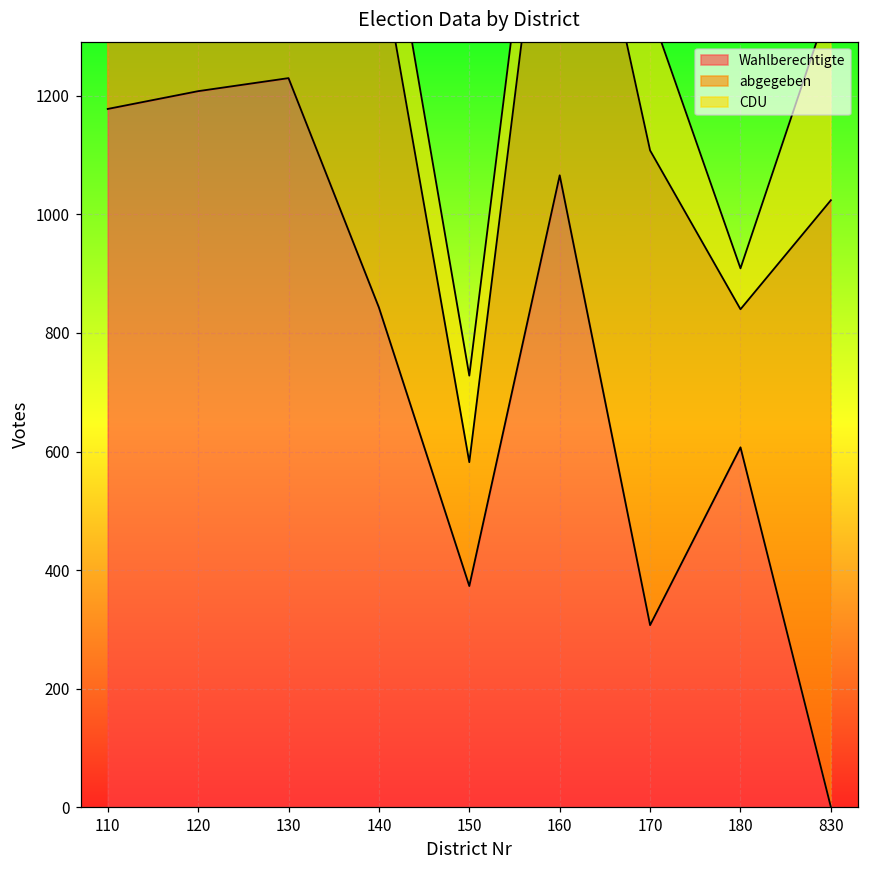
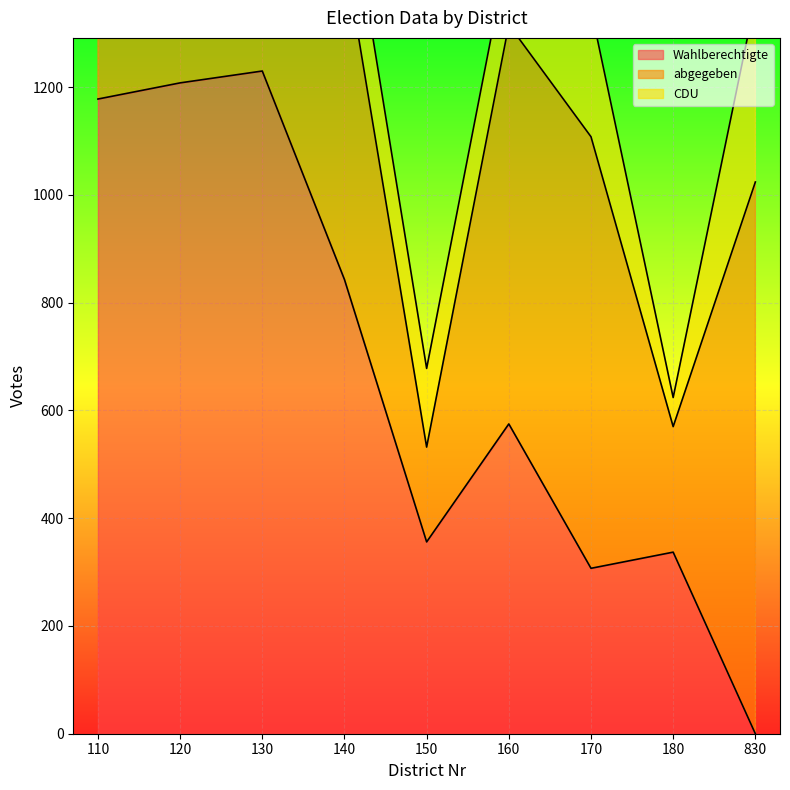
  {
    "Wahlberechtigte": {
      "110": 1180,
      "120": 1210,
      "130": 1230,
      "140": 840,
-     "150": 370,
-     "160": 1070,
+     "150": 360,
+     "160": 580,
      "170": 310,
-     "180": 610,
+     "180": 340,
      "830": 0
    },
    "abgegeben": {
-     "150": 210,
+     "150": 180,
      "170": 800,
      "180": 230,
      "830": 1020
    },
    "CDU": {
      "150": 150,
-     "180": 70
+     "180": 50
    }
  }
